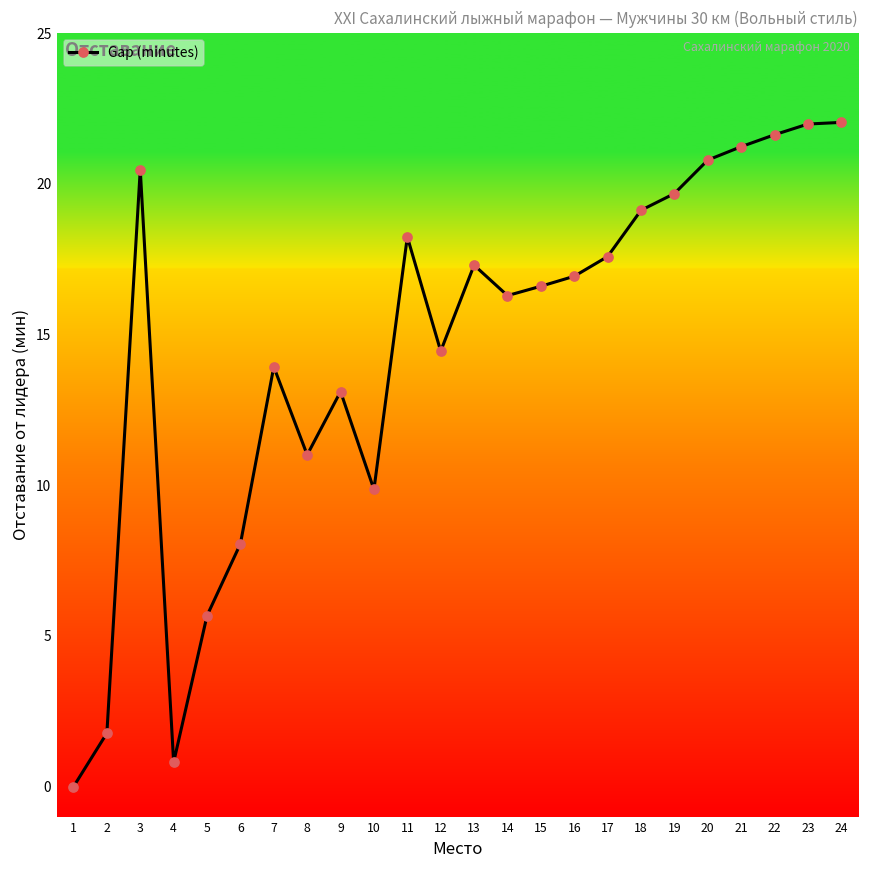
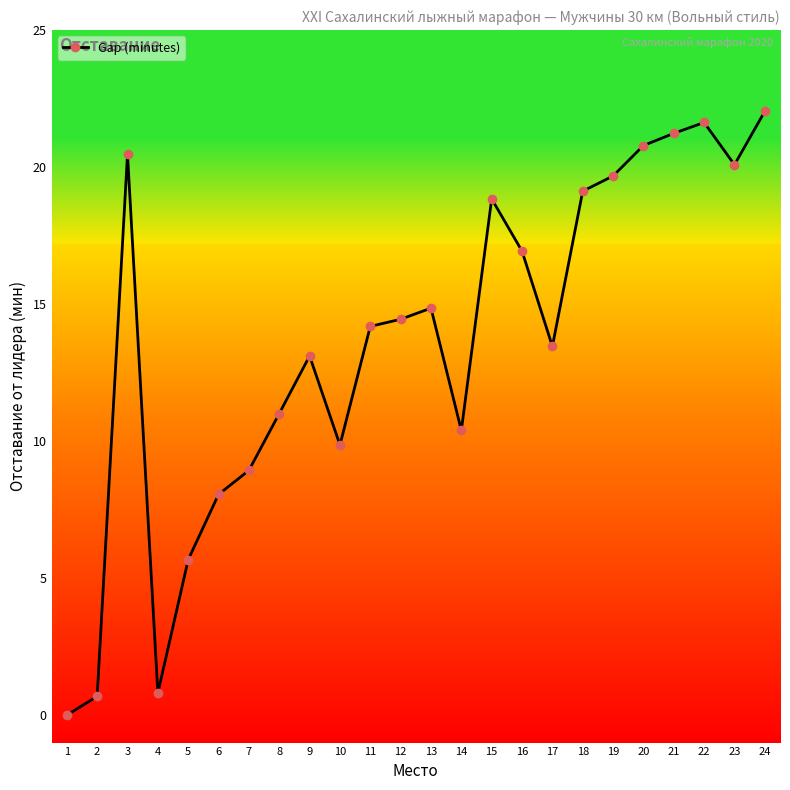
  {
    "1": 0.0,
-   "2": 1.8,
+   "2": 0.7,
    "3": 20.5,
    "4": 0.8,
    "5": 5.7,
    "6": 8.1,
-   "7": 13.9,
+   "7": 8.9,
    "8": 11.0,
    "9": 13.1,
    "10": 9.9,
-   "11": 18.2,
+   "11": 14.2,
    "12": 14.4,
-   "13": 17.3,
-   "14": 16.3,
-   "15": 16.6,
+   "13": 14.9,
+   "14": 10.4,
+   "15": 18.8,
    "16": 16.9,
-   "17": 17.6,
+   "17": 13.5,
    "18": 19.1,
    "19": 19.7,
    "20": 20.8,
    "21": 21.2,
    "22": 21.6,
-   "23": 22.0,
+   "23": 20.1,
    "24": 22.0
  }
